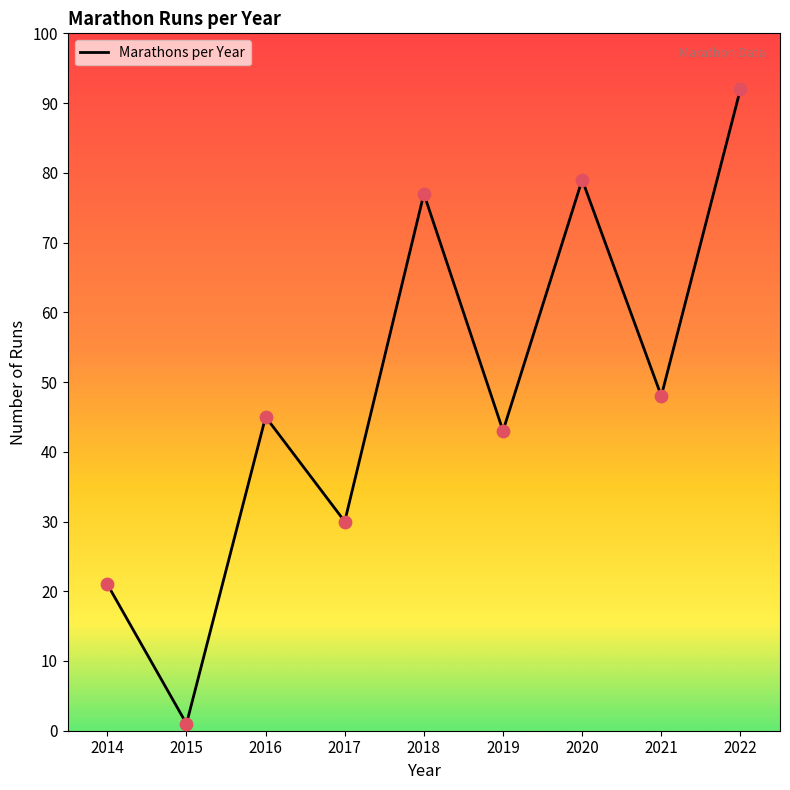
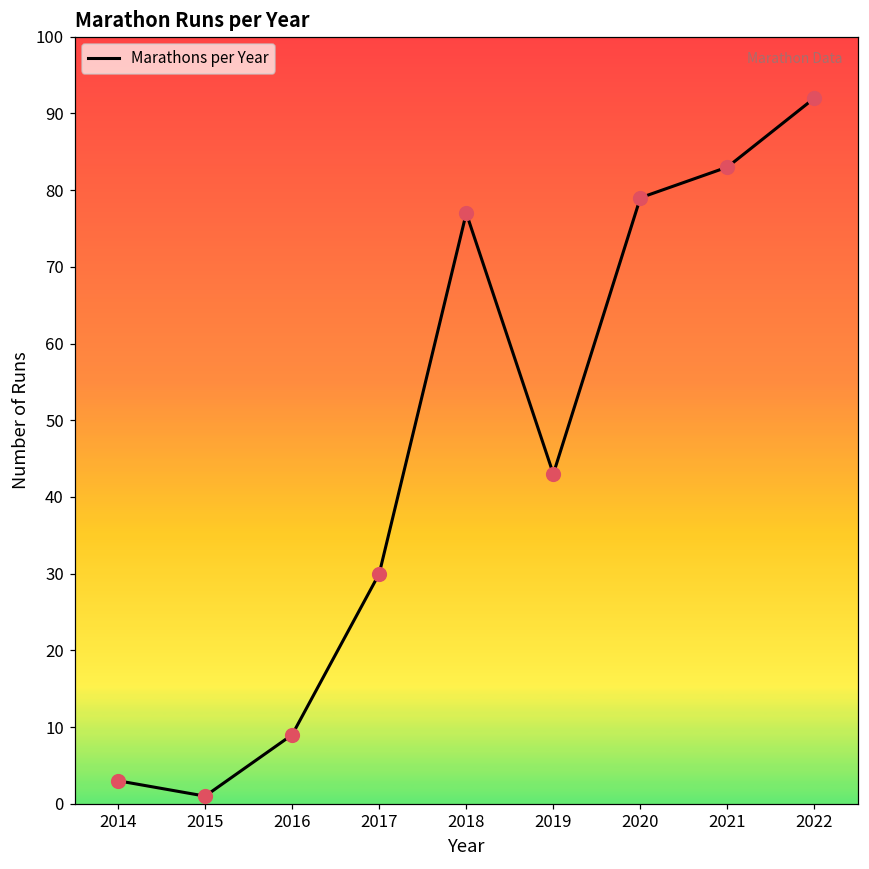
  {
-   "2014": 21,
+   "2014": 3,
    "2015": 1,
-   "2016": 45,
+   "2016": 9,
    "2017": 30,
    "2018": 77,
    "2019": 43,
    "2020": 79,
-   "2021": 48,
+   "2021": 83,
    "2022": 92
  }
